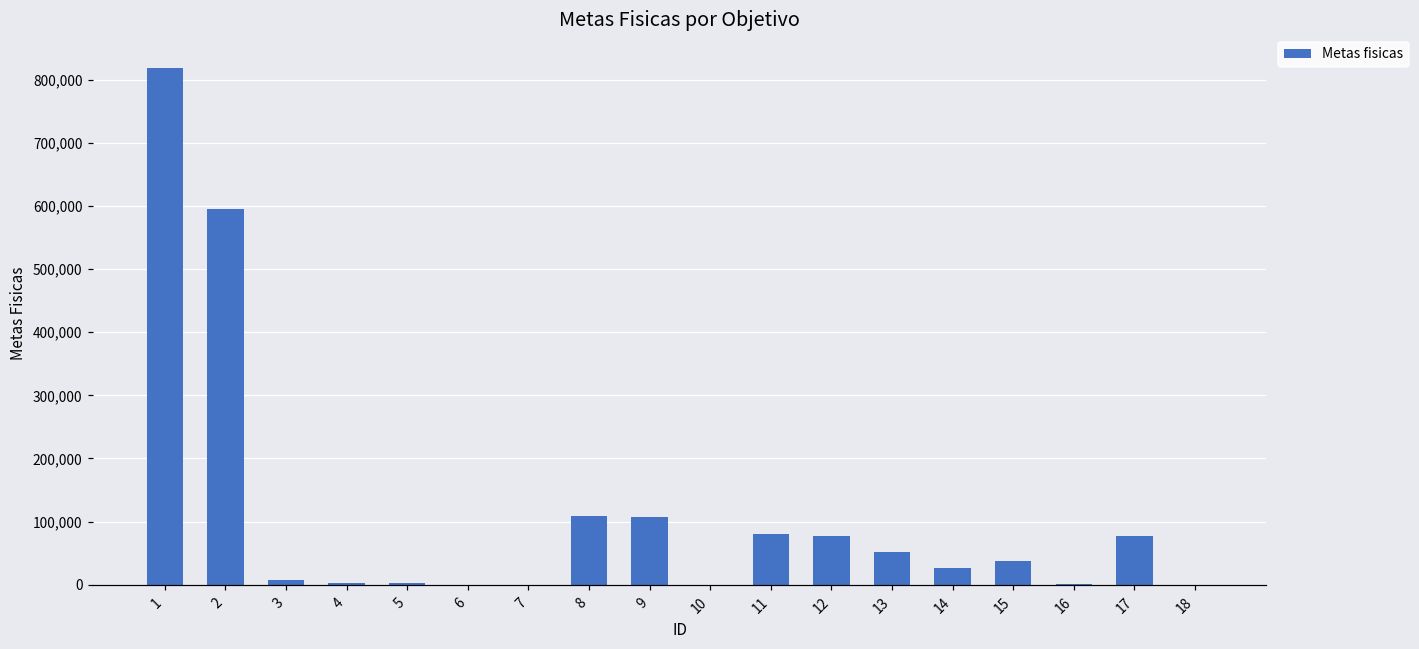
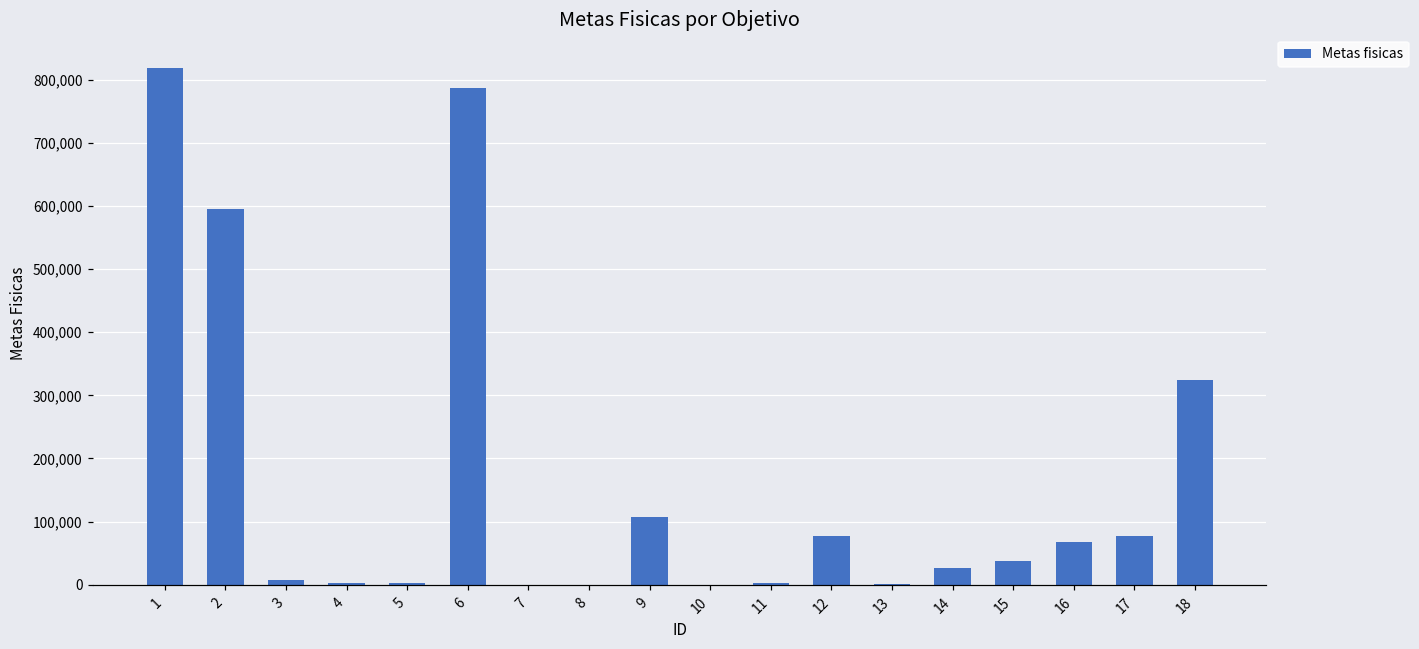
  {
    "1": "820,000",
    "2": "600,000",
    "3": "10,000",
-   "6": "0",
-   "8": "110,000",
+   "6": "790,000",
+   "8": "0",
    "9": "110,000",
-   "11": "80,000",
+   "11": "0",
    "12": "80,000",
-   "13": "50,000",
+   "13": "0",
    "14": "30,000",
    "15": "40,000",
-   "16": "0",
+   "16": "70,000",
    "17": "80,000",
-   "18": "0"
+   "18": "320,000"
  }
